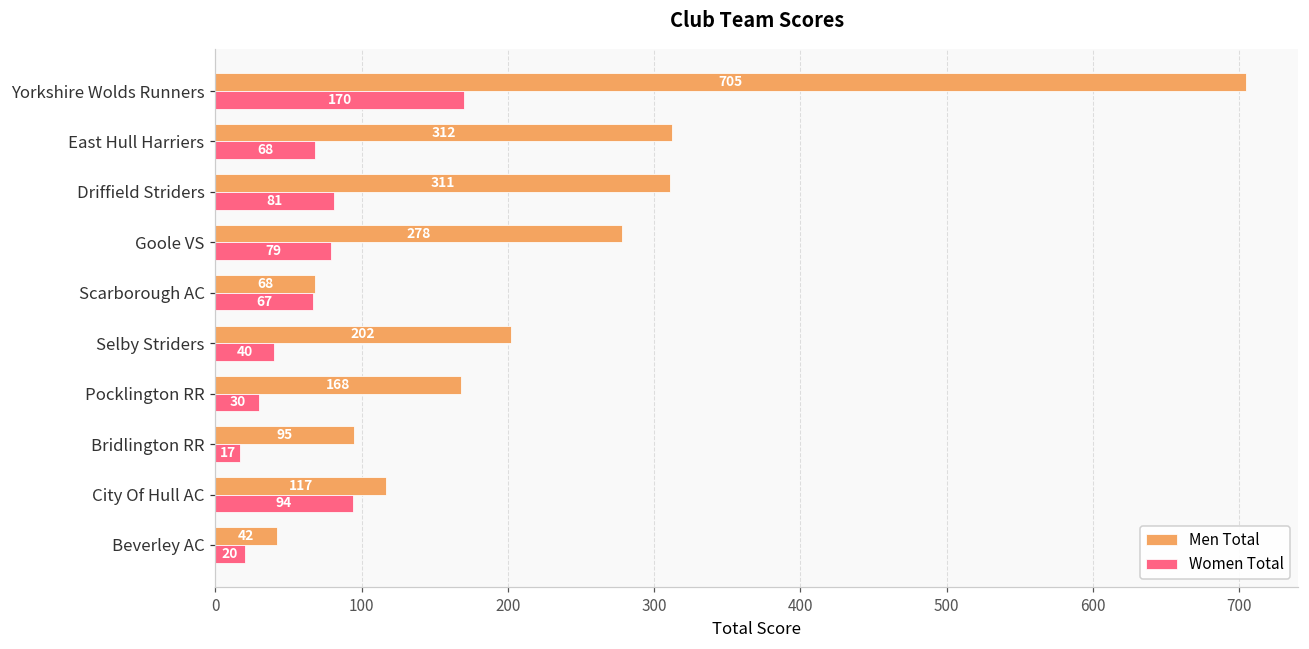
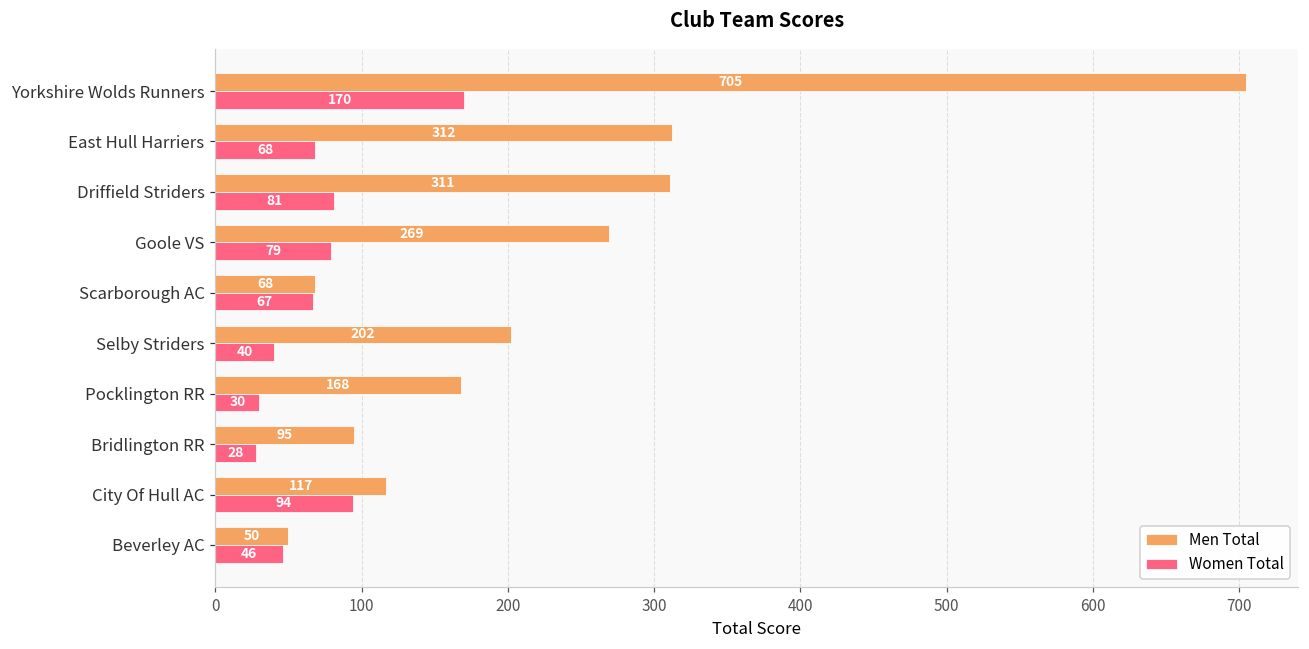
  {
    "Men Total": {
      "Yorkshire Wolds Runners": 705,
      "East Hull Harriers": 312,
      "Driffield Striders": 311,
-     "Goole VS": 278,
+     "Goole VS": 269,
      "Scarborough AC": 68,
      "Selby Striders": 202,
      "Pocklington RR": 168,
      "Bridlington RR": 95,
      "City Of Hull AC": 117,
-     "Beverley AC": 42
+     "Beverley AC": 50
    },
    "Women Total": {
      "Yorkshire Wolds Runners": 170,
      "East Hull Harriers": 68,
      "Driffield Striders": 81,
      "Goole VS": 79,
      "Scarborough AC": 67,
      "Selby Striders": 40,
      "Pocklington RR": 30,
-     "Bridlington RR": 17,
+     "Bridlington RR": 28,
      "City Of Hull AC": 94,
-     "Beverley AC": 20
+     "Beverley AC": 46
    }
  }
